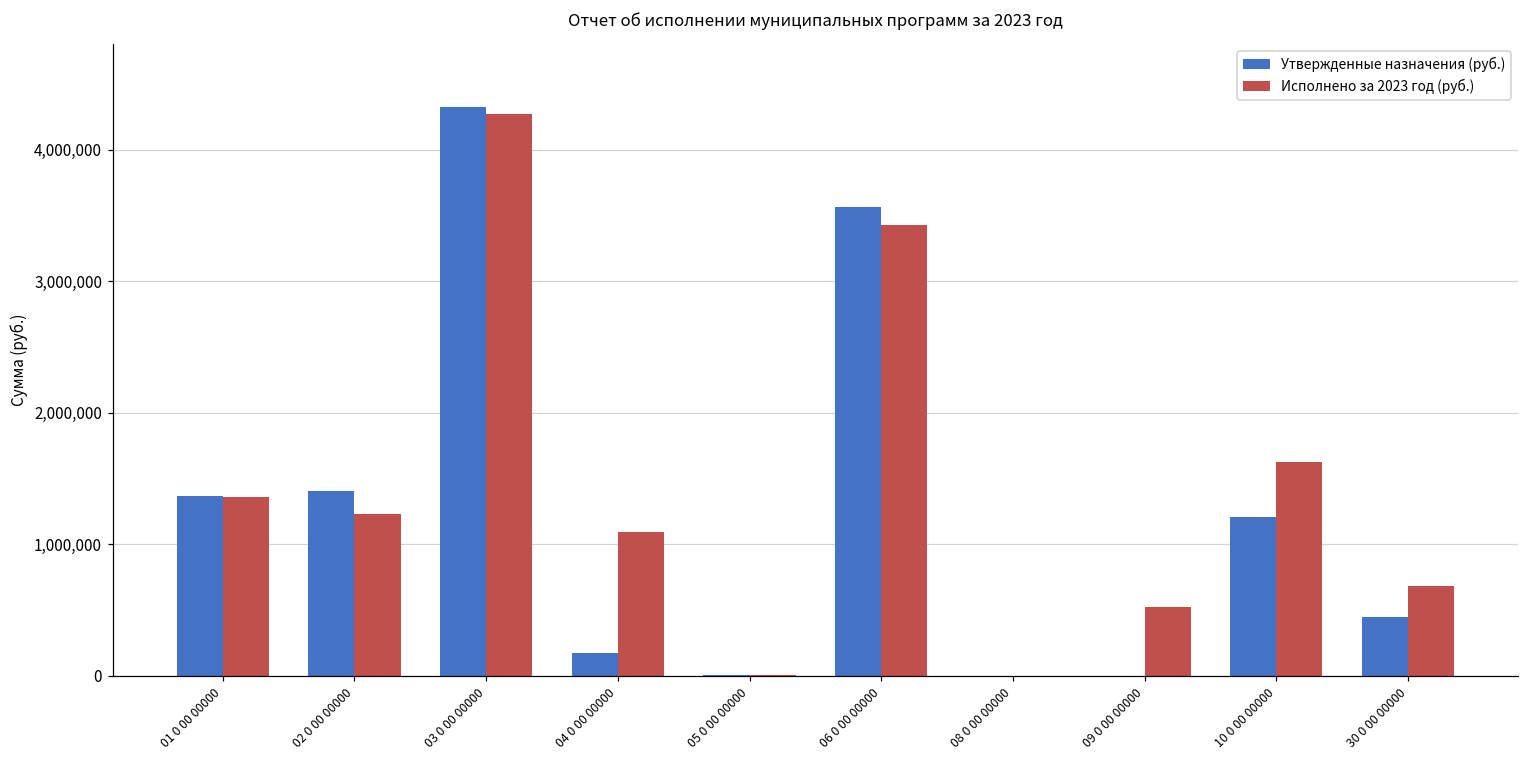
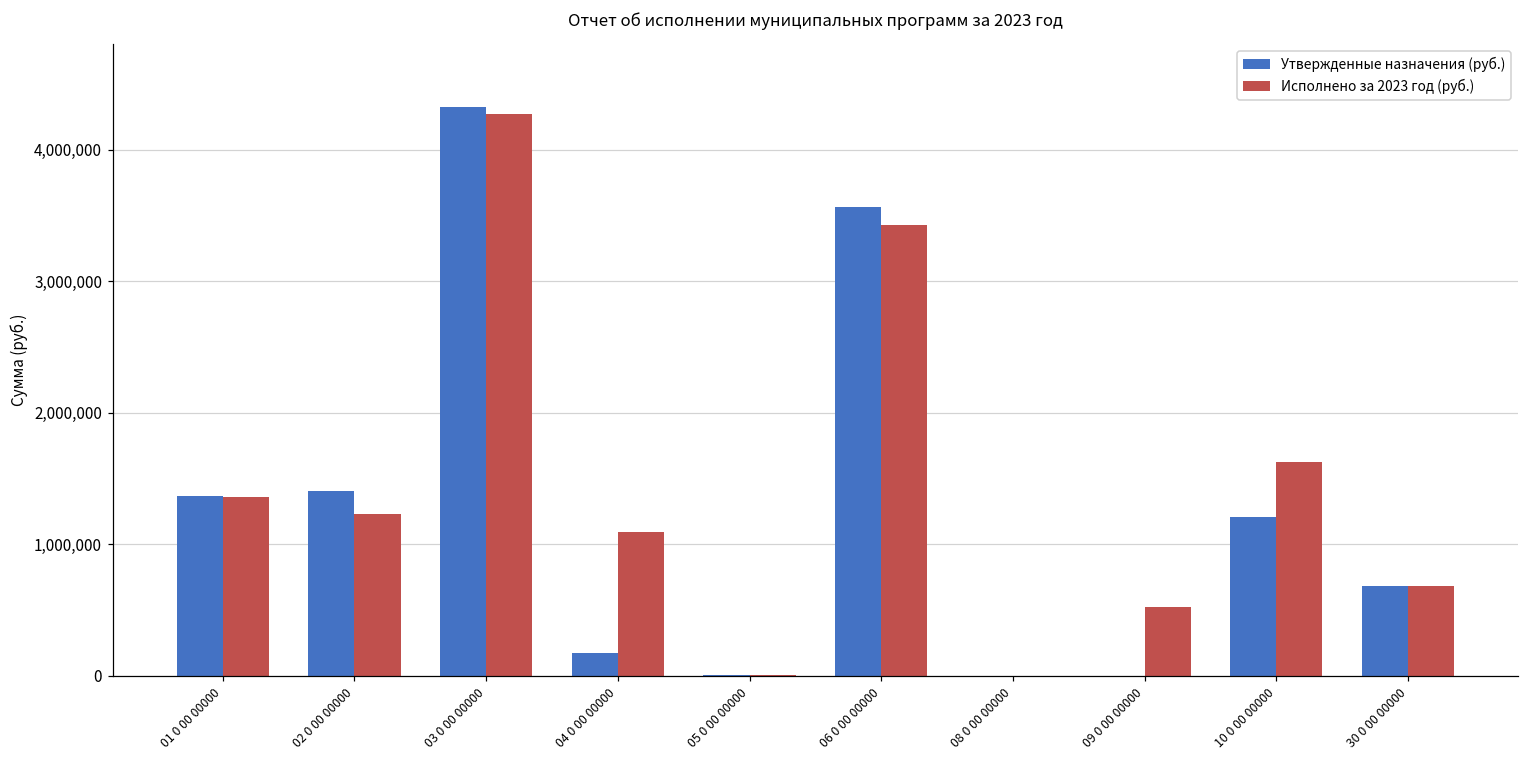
  {
    "Утвержденные назначения (руб.)": {
      "01 0 00 00000": "1,370,000",
      "02 0 00 00000": "1,400,000",
      "03 0 00 00000": "4,320,000",
      "04 0 00 00000": "170,000",
      "06 0 00 00000": "3,570,000",
      "10 0 00 00000": "1,210,000",
-     "30 0 00 00000": "450,000"
+     "30 0 00 00000": "680,000"
    },
    "Исполнено за 2023 год (руб.)": {
      "01 0 00 00000": "1,360,000",
      "02 0 00 00000": "1,230,000",
      "03 0 00 00000": "4,270,000",
      "04 0 00 00000": "1,090,000",
      "06 0 00 00000": "3,430,000",
      "09 0 00 00000": "520,000",
      "10 0 00 00000": "1,620,000",
      "30 0 00 00000": "680,000"
    }
  }
